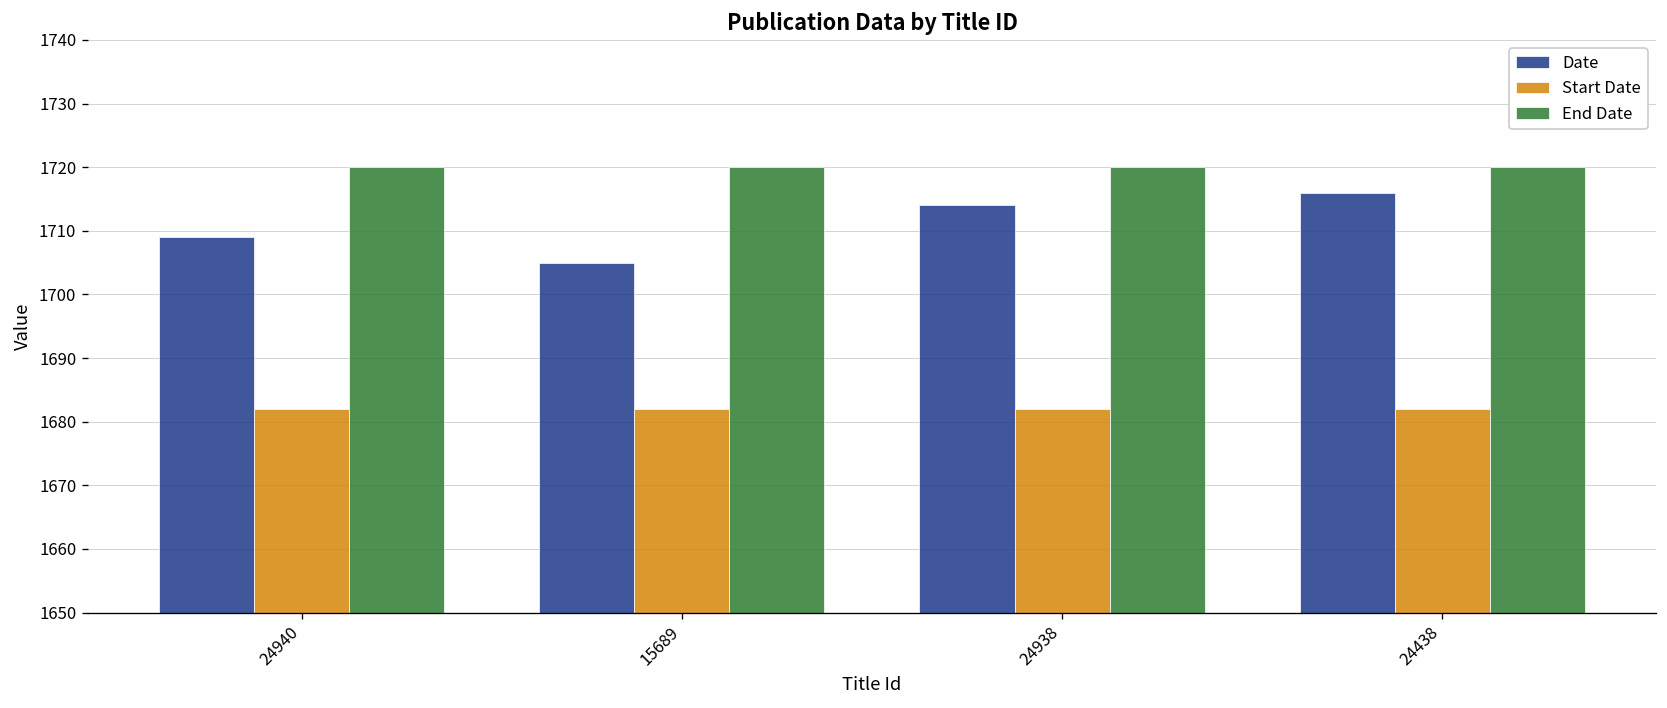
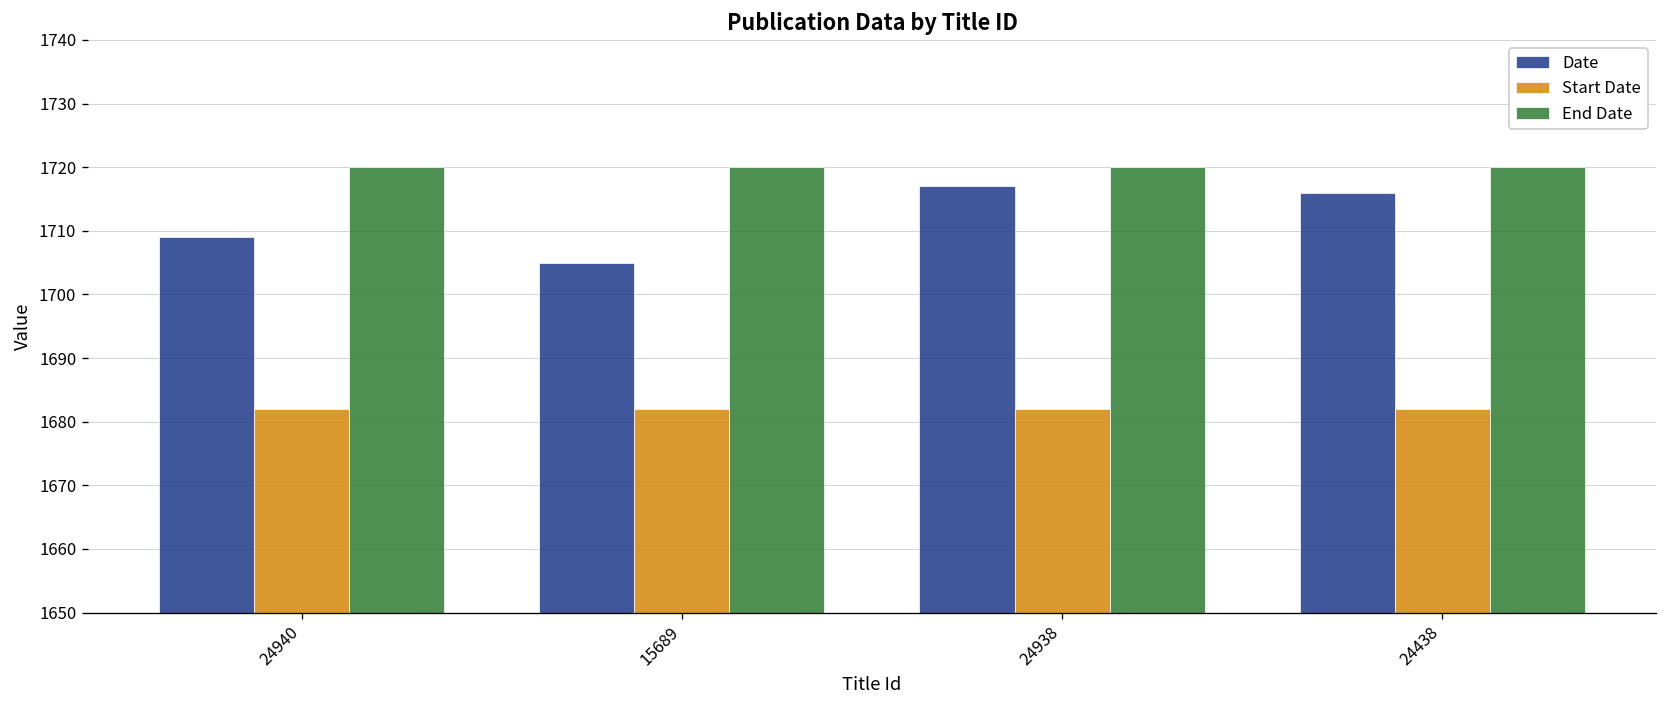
  {
    "Date": {
      "24940": 1709,
      "15689": 1705,
-     "24938": 1714,
+     "24938": 1717,
      "24438": 1716
    },
    "Start Date": {
      "24940": 1682,
      "15689": 1682,
      "24938": 1682,
      "24438": 1682
    },
    "End Date": {
      "24940": 1720,
      "15689": 1720,
      "24938": 1720,
      "24438": 1720
    }
  }
